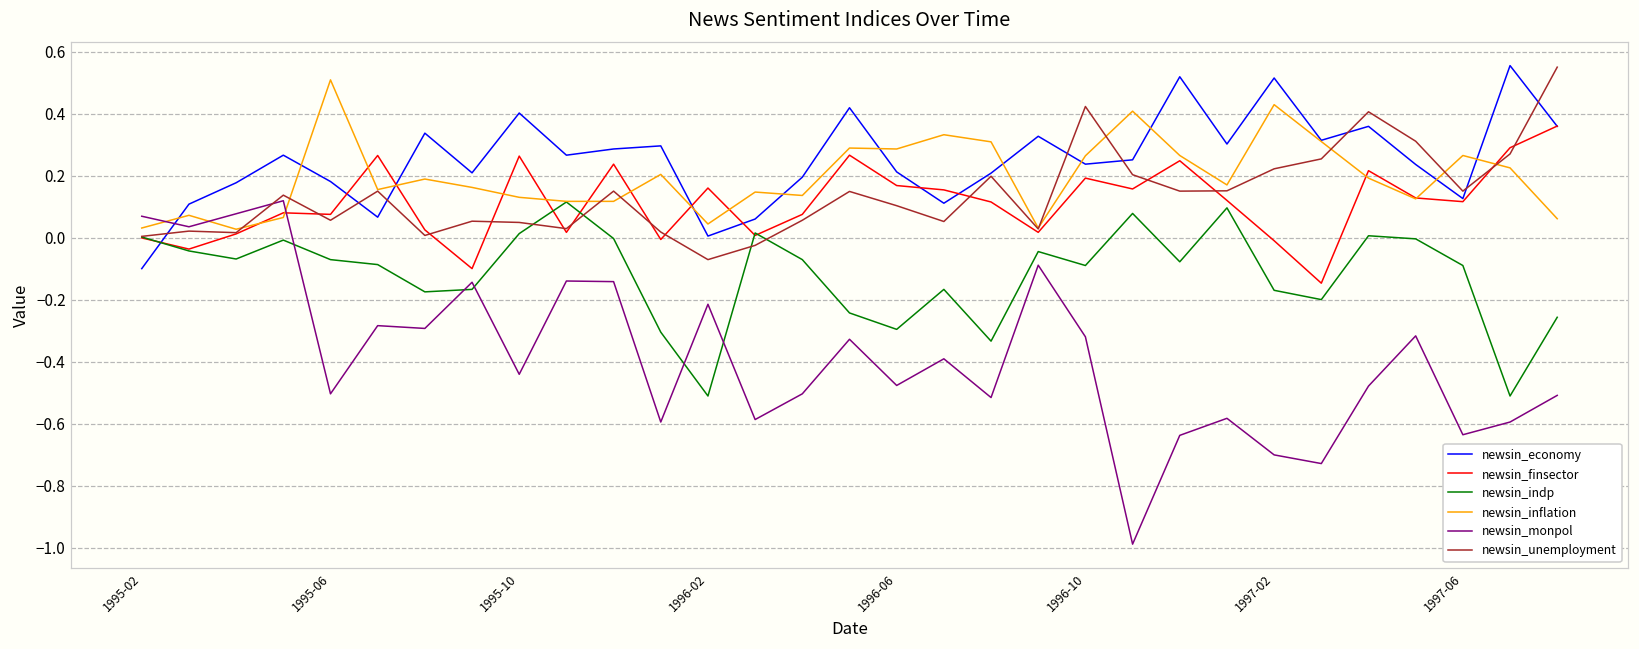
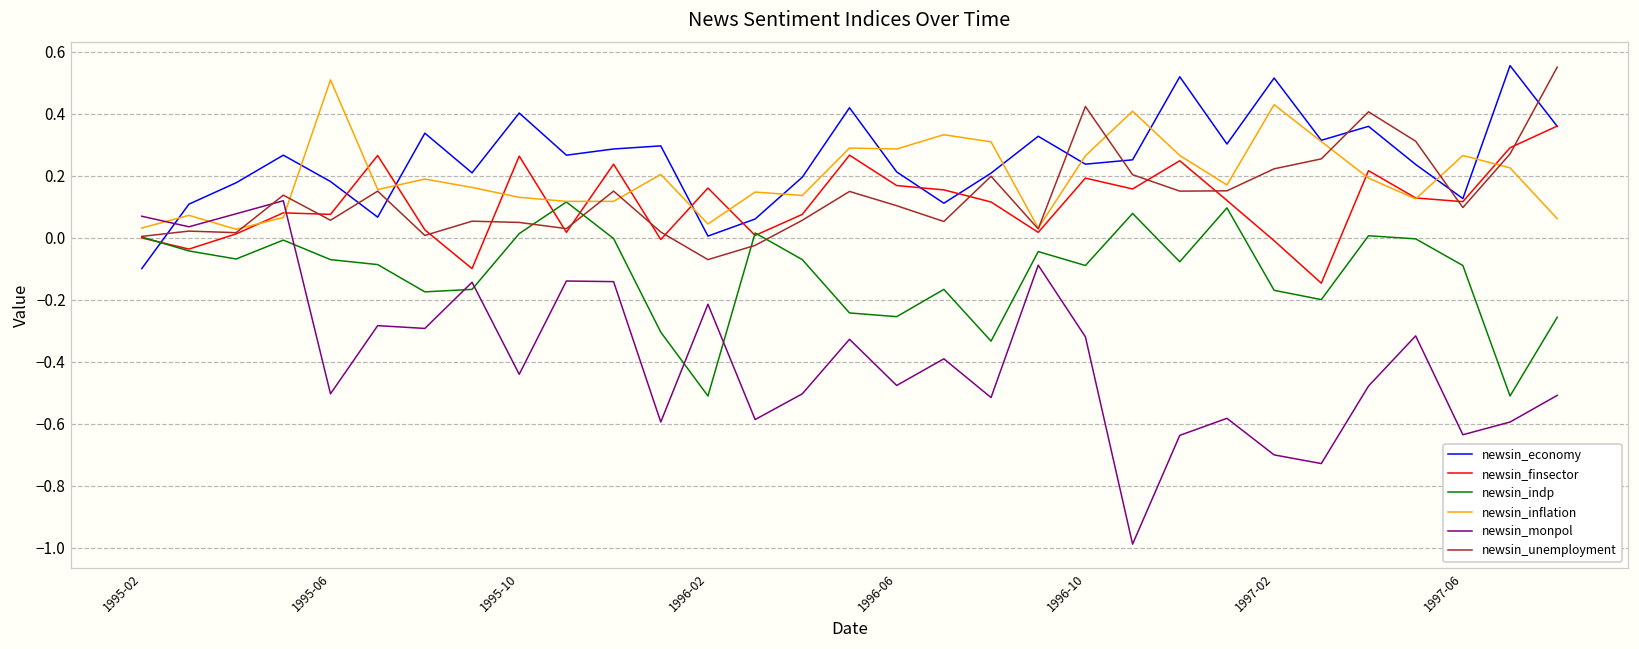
  {
    "newsin_economy": {
      "1995-02": -0.10,
      "1995-06": 0.18,
      "1995-10": 0.40,
      "1996-02": 0.01,
      "1996-06": 0.21,
      "1996-10": 0.24,
      "1997-02": 0.52,
      "1997-06": 0.13
    },
    "newsin_finsector": {
      "1995-06": 0.08,
      "1995-10": 0.26,
      "1996-02": 0.16,
      "1996-06": 0.17,
      "1996-10": 0.19,
      "1997-02": -0.01,
      "1997-06": 0.12
    },
    "newsin_indp": {
      "1995-06": -0.07,
      "1995-10": 0.01,
      "1996-02": -0.51,
-     "1996-06": -0.30,
+     "1996-06": -0.25,
      "1996-10": -0.09,
      "1997-02": -0.17,
      "1997-06": -0.09
    },
    "newsin_inflation": {
      "1995-02": 0.03,
      "1995-06": 0.51,
      "1995-10": 0.13,
      "1996-02": 0.05,
      "1996-06": 0.29,
      "1996-10": 0.27,
      "1997-02": 0.43,
      "1997-06": 0.27
    },
    "newsin_monpol": {
      "1995-02": 0.07,
      "1995-06": -0.50,
      "1995-10": -0.44,
      "1996-02": -0.21,
      "1996-06": -0.48,
      "1996-10": -0.32,
      "1997-02": -0.70,
      "1997-06": -0.64
    },
    "newsin_unemployment": {
      "1995-06": 0.06,
      "1995-10": 0.05,
      "1996-02": -0.07,
      "1996-06": 0.10,
      "1996-10": 0.42,
      "1997-02": 0.22,
-     "1997-06": 0.15
+     "1997-06": 0.10
    }
  }
